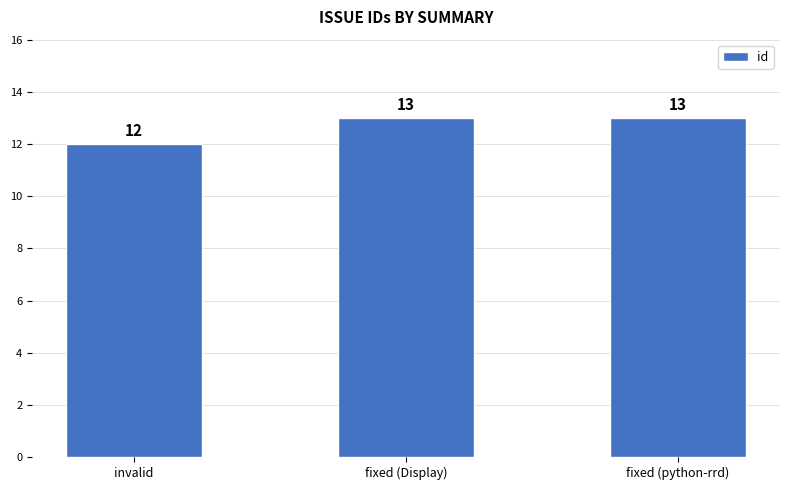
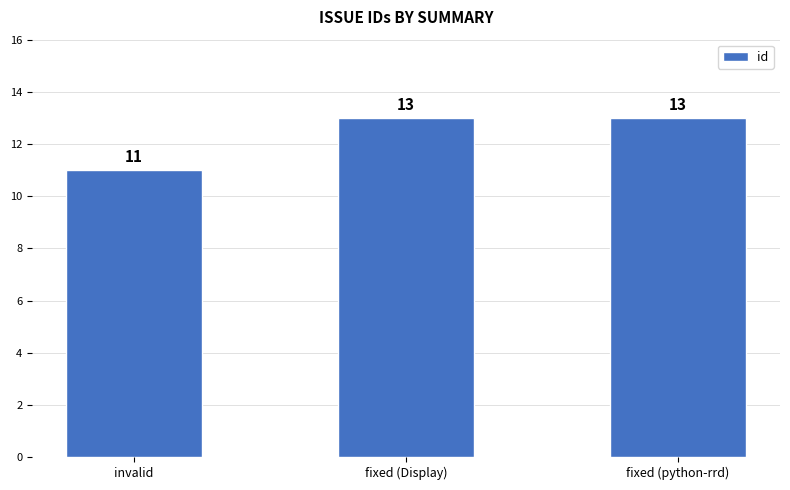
  {
-   "invalid": 12,
+   "invalid": 11,
    "fixed (Display)": 13,
    "fixed (python-rrd)": 13
  }
